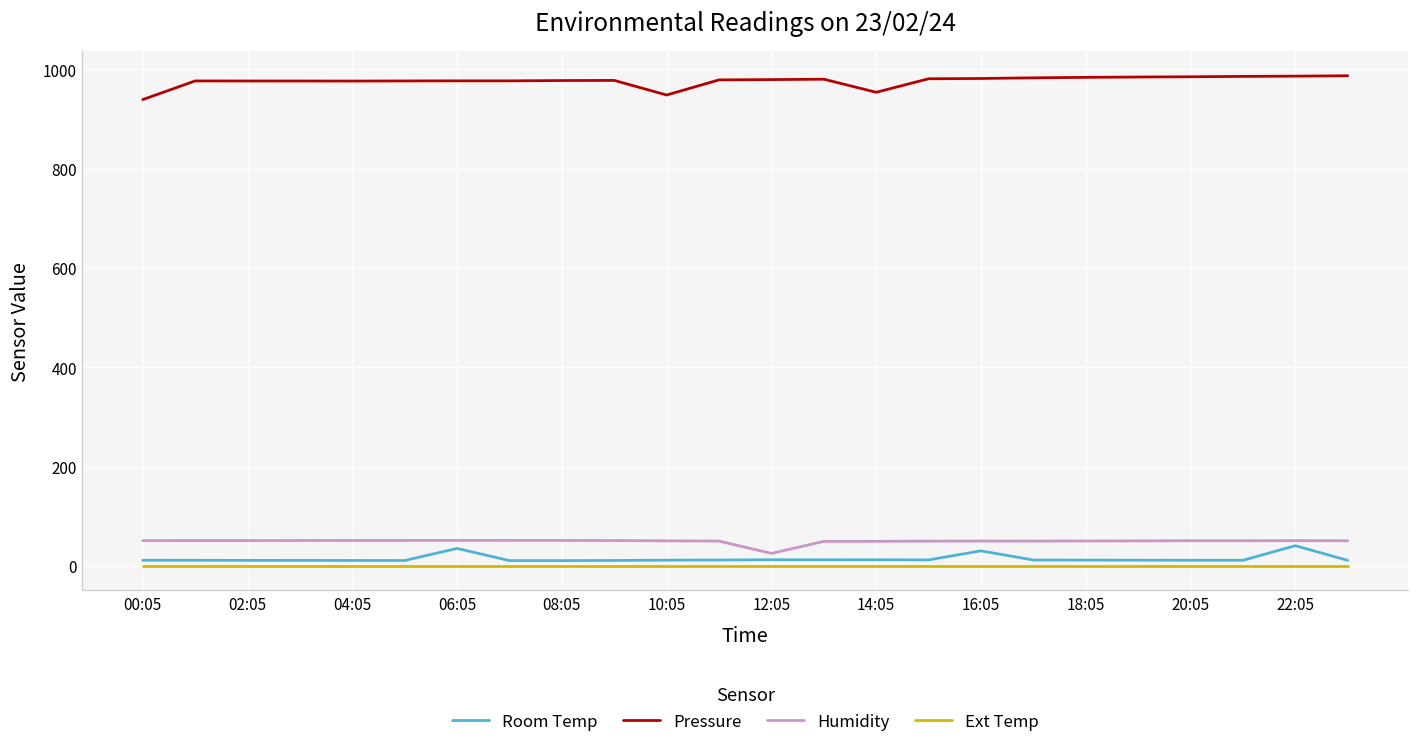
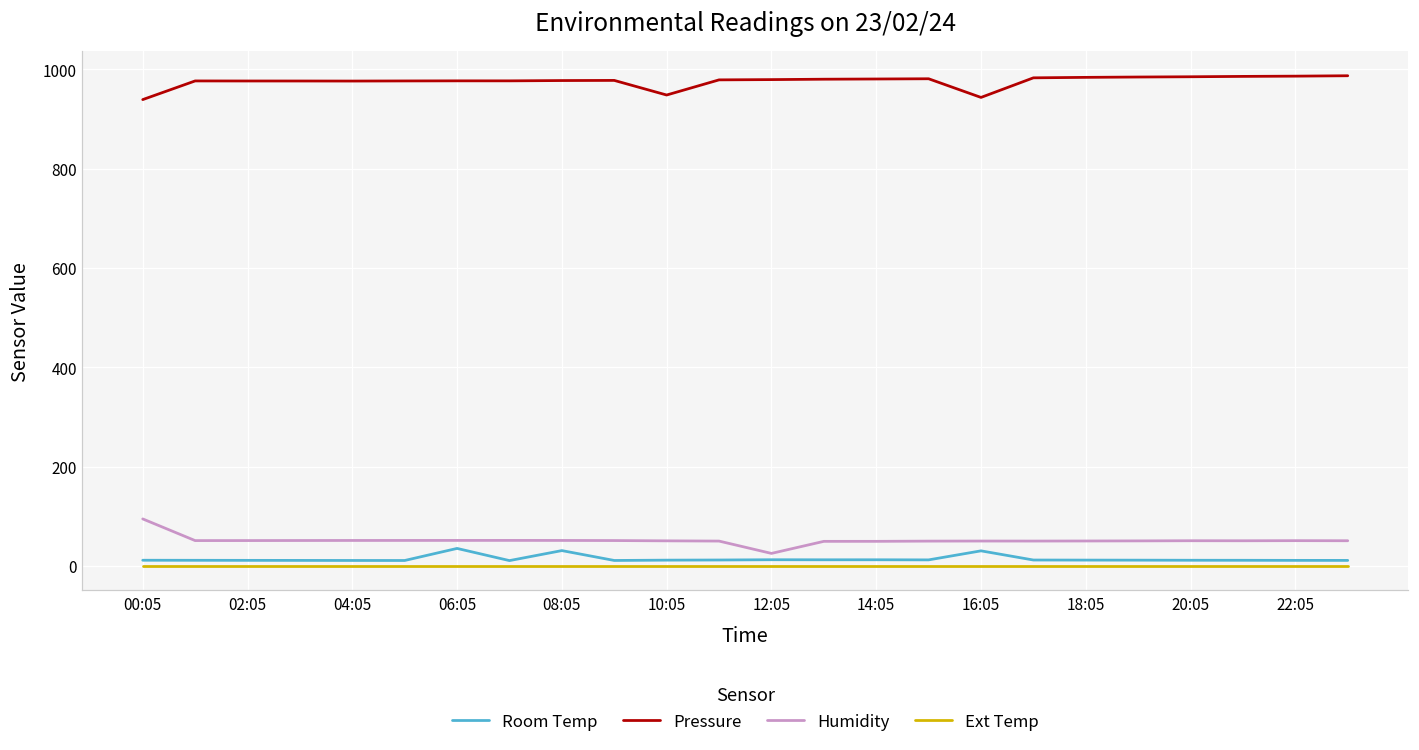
  {
    "Room Temp": {
      "00:05": 10,
      "02:05": 10,
      "04:05": 10,
      "06:05": 40,
-     "08:05": 10,
+     "08:05": 30,
      "10:05": 10,
      "12:05": 10,
      "14:05": 10,
      "16:05": 30,
      "18:05": 10,
      "20:05": 10,
-     "22:05": 40
+     "22:05": 10
    },
    "Pressure": {
      "00:05": 940,
      "02:05": 980,
      "04:05": 980,
      "06:05": 980,
      "08:05": 980,
      "10:05": 950,
      "12:05": 980,
-     "14:05": 950,
-     "16:05": 980,
+     "14:05": 980,
+     "16:05": 940,
      "18:05": 980,
      "20:05": 980,
      "22:05": 990
    },
    "Humidity": {
-     "00:05": 50,
+     "00:05": 90,
      "02:05": 50,
      "04:05": 50,
      "06:05": 50,
      "08:05": 50,
      "10:05": 50,
      "12:05": 30,
      "14:05": 50,
      "16:05": 50,
      "18:05": 50,
      "20:05": 50,
      "22:05": 50
    },
    "Ext Temp": {
      "00:05": 0,
      "02:05": 0,
      "04:05": 0,
      "06:05": 0,
      "08:05": 0,
      "10:05": 0,
      "12:05": 0,
      "14:05": 0,
      "16:05": 0,
      "18:05": 0,
      "20:05": 0,
      "22:05": 0
    }
  }
